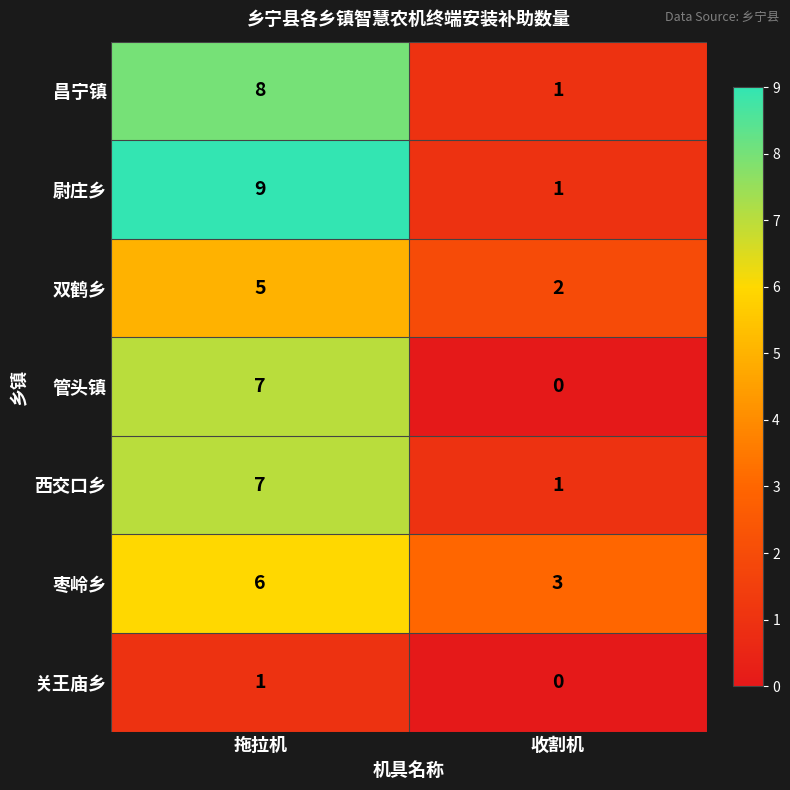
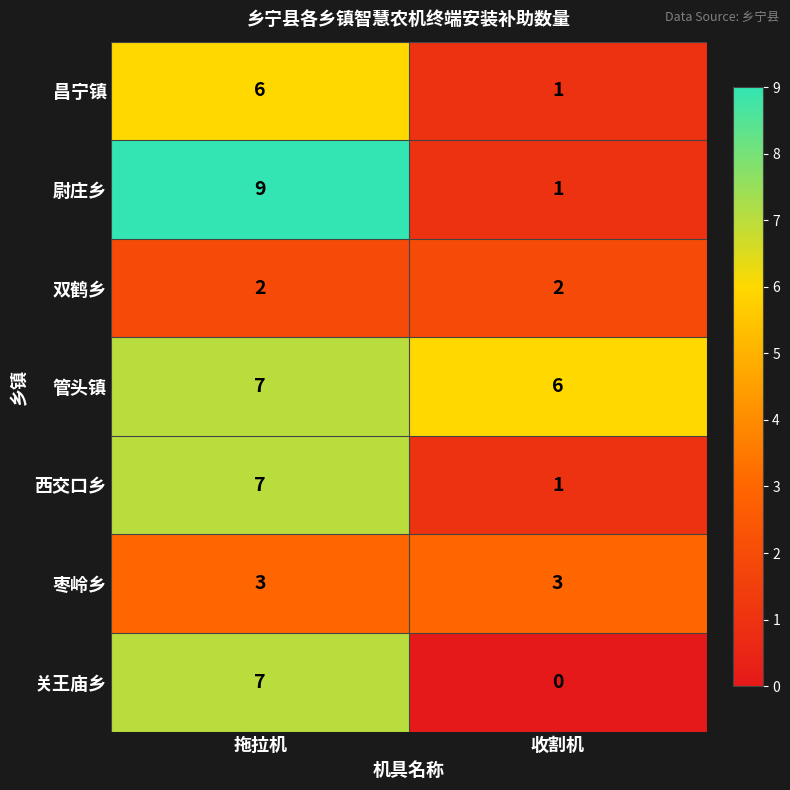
  {
    "昌宁镇": {
-     "拖拉机": 8,
+     "拖拉机": 6,
      "收割机": 1
    },
    "尉庄乡": {
      "拖拉机": 9,
      "收割机": 1
    },
    "双鹤乡": {
-     "拖拉机": 5,
+     "拖拉机": 2,
      "收割机": 2
    },
    "管头镇": {
      "拖拉机": 7,
-     "收割机": 0
+     "收割机": 6
    },
    "西交口乡": {
      "拖拉机": 7,
      "收割机": 1
    },
    "枣岭乡": {
-     "拖拉机": 6,
+     "拖拉机": 3,
      "收割机": 3
    },
    "关王庙乡": {
-     "拖拉机": 1,
+     "拖拉机": 7,
      "收割机": 0
    }
  }
